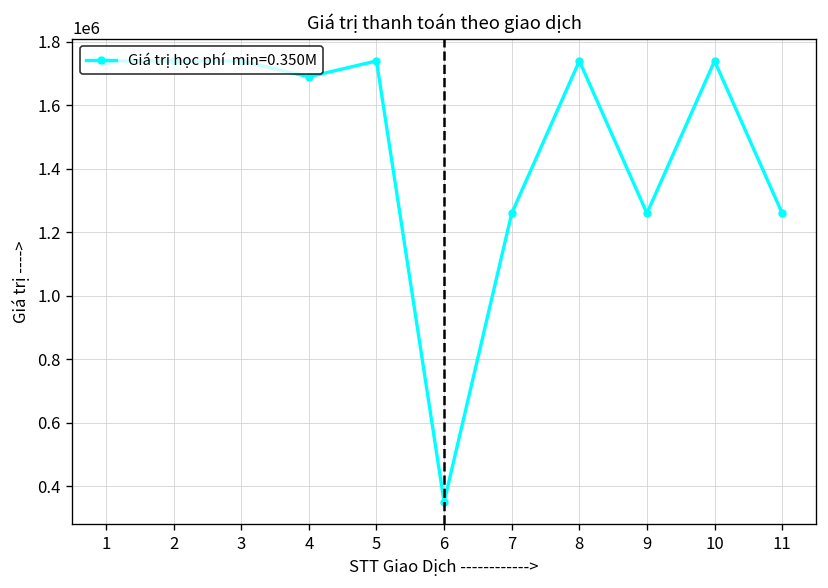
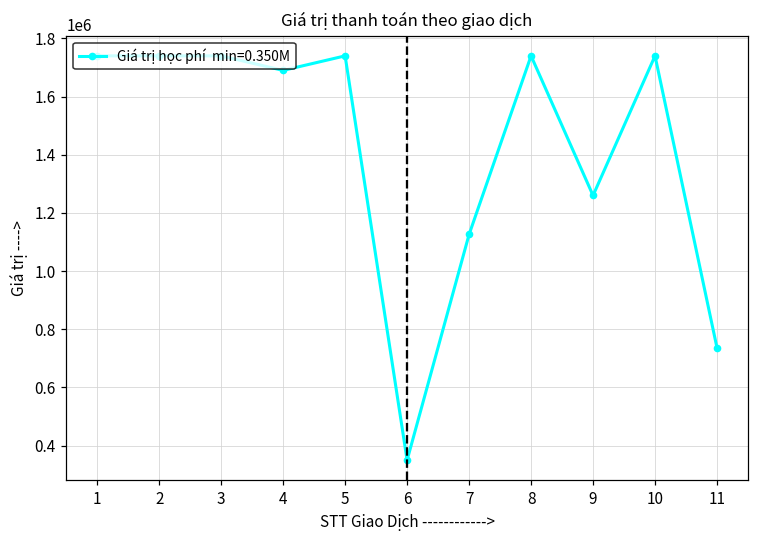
  {
    "4": 1690000,
    "5": 1740000,
    "6": 350000,
-   "7": 1260000,
+   "7": 1130000,
    "8": 1740000,
    "9": 1260000,
    "10": 1740000,
-   "11": 1260000
+   "11": 740000
  }
